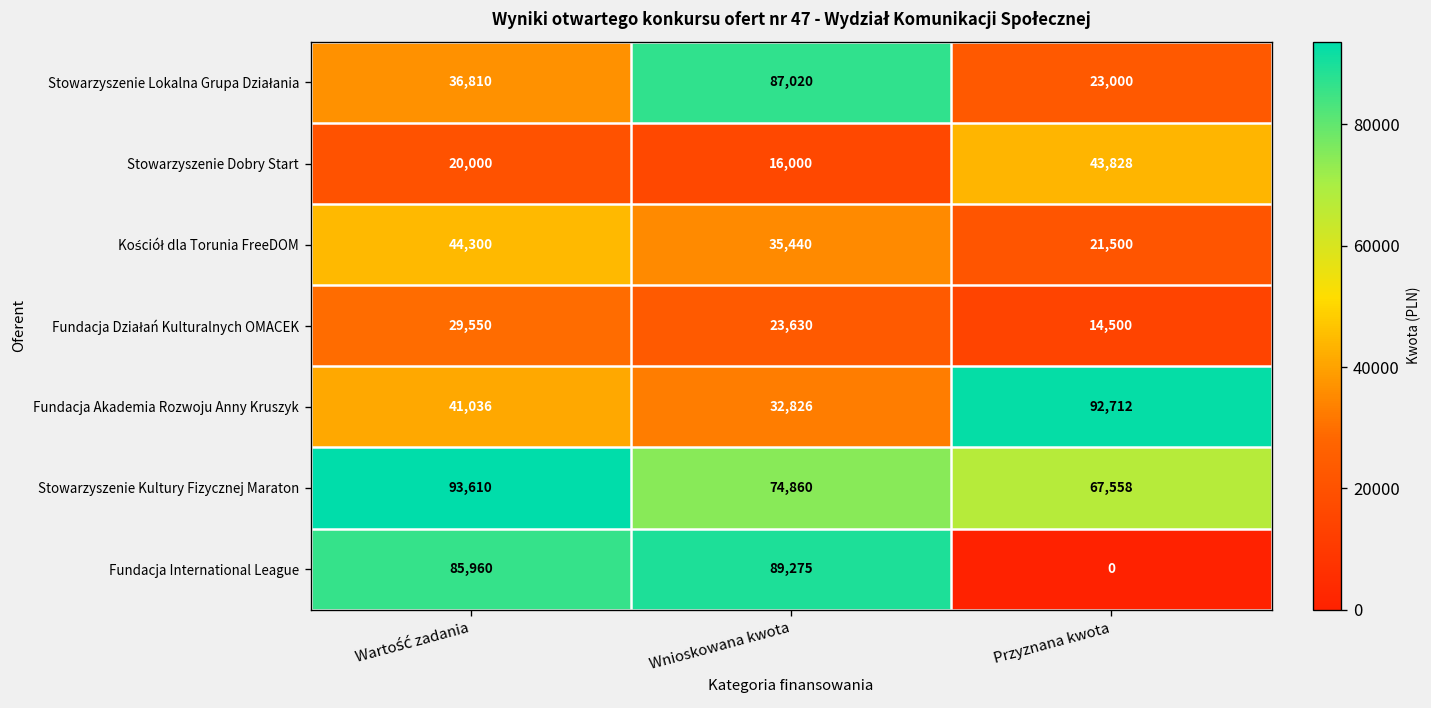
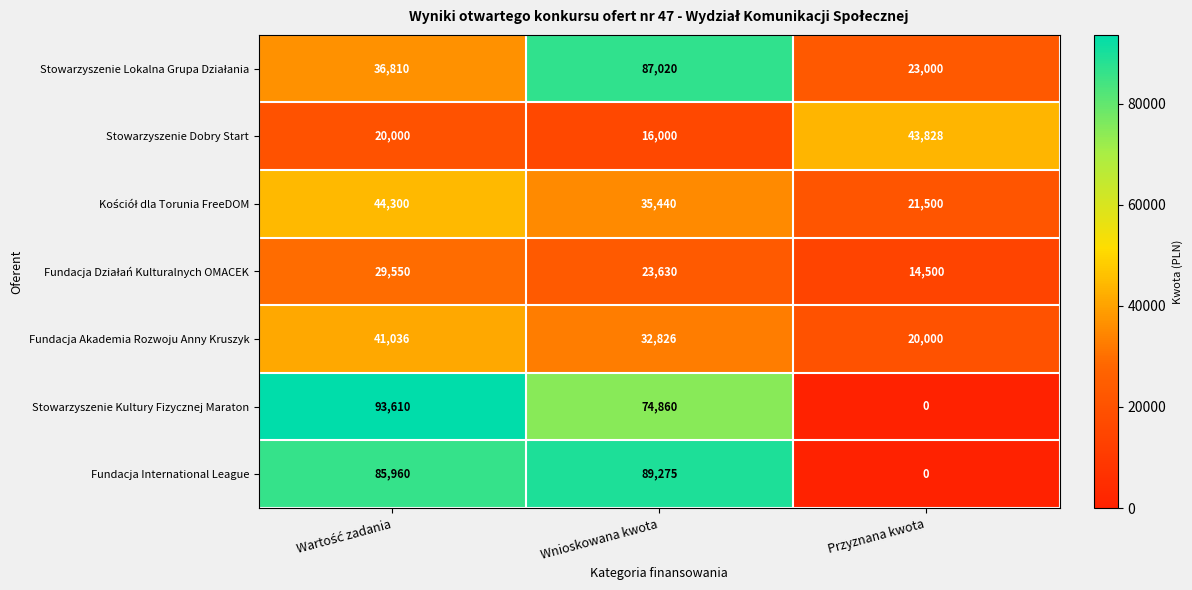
  {
    "Stowarzyszenie Lokalna Grupa Działania": {
      "Wartość zadania": "36,810",
      "Wnioskowana kwota": "87,020",
      "Przyznana kwota": "23,000"
    },
    "Stowarzyszenie Dobry Start": {
      "Wartość zadania": "20,000",
      "Wnioskowana kwota": "16,000",
      "Przyznana kwota": "43,828"
    },
    "Kościół dla Torunia FreeDOM": {
      "Wartość zadania": "44,300",
      "Wnioskowana kwota": "35,440",
      "Przyznana kwota": "21,500"
    },
    "Fundacja Działań Kulturalnych OMACEK": {
      "Wartość zadania": "29,550",
      "Wnioskowana kwota": "23,630",
      "Przyznana kwota": "14,500"
    },
    "Fundacja Akademia Rozwoju Anny Kruszyk": {
      "Wartość zadania": "41,036",
      "Wnioskowana kwota": "32,826",
-     "Przyznana kwota": "92,712"
+     "Przyznana kwota": "20,000"
    },
    "Stowarzyszenie Kultury Fizycznej Maraton": {
      "Wartość zadania": "93,610",
      "Wnioskowana kwota": "74,860",
-     "Przyznana kwota": "67,558"
+     "Przyznana kwota": "0"
    },
    "Fundacja International League": {
      "Wartość zadania": "85,960",
      "Wnioskowana kwota": "89,275",
      "Przyznana kwota": "0"
    }
  }
